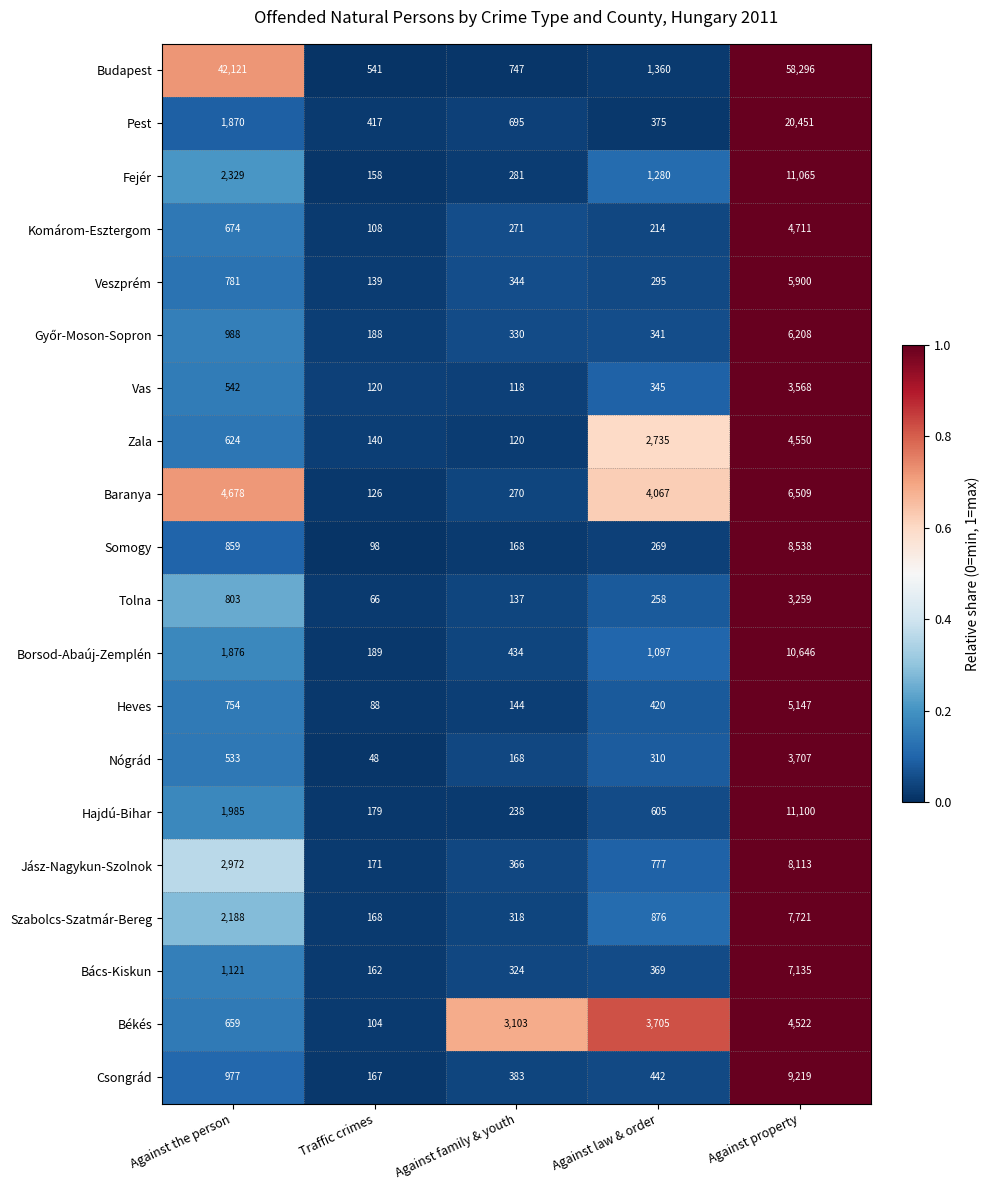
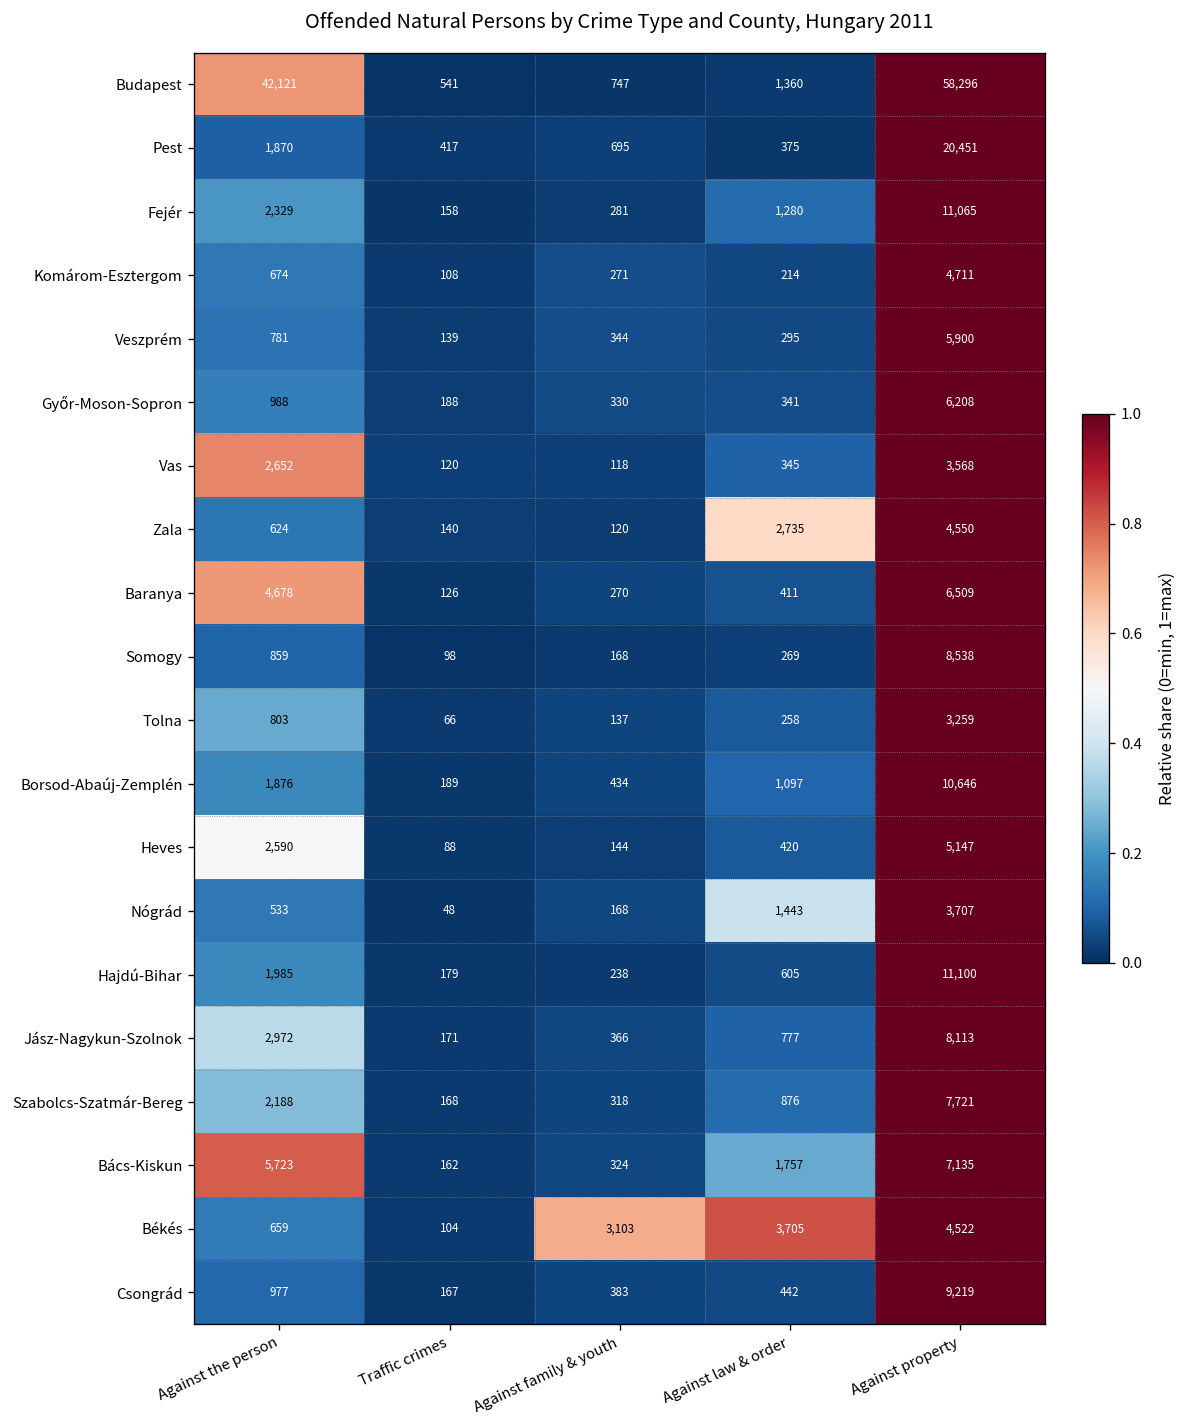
  {
    "Budapest": {
      "Against the person": "42,121",
      "Traffic crimes": "541",
      "Against family & youth": "747",
      "Against law & order": "1,360",
      "Against property": "58,296"
    },
    "Pest": {
      "Against the person": "1,870",
      "Traffic crimes": "417",
      "Against family & youth": "695",
      "Against law & order": "375",
      "Against property": "20,451"
    },
    "Fejér": {
      "Against the person": "2,329",
      "Traffic crimes": "158",
      "Against family & youth": "281",
      "Against law & order": "1,280",
      "Against property": "11,065"
    },
    "Komárom-Esztergom": {
      "Against the person": "674",
      "Traffic crimes": "108",
      "Against family & youth": "271",
      "Against law & order": "214",
      "Against property": "4,711"
    },
    "Veszprém": {
      "Against the person": "781",
      "Traffic crimes": "139",
      "Against family & youth": "344",
      "Against law & order": "295",
      "Against property": "5,900"
    },
    "Győr-Moson-Sopron": {
      "Against the person": "988",
      "Traffic crimes": "188",
      "Against family & youth": "330",
      "Against law & order": "341",
      "Against property": "6,208"
    },
    "Vas": {
-     "Against the person": "542",
+     "Against the person": "2,652",
      "Traffic crimes": "120",
      "Against family & youth": "118",
      "Against law & order": "345",
      "Against property": "3,568"
    },
    "Zala": {
      "Against the person": "624",
      "Traffic crimes": "140",
      "Against family & youth": "120",
      "Against law & order": "2,735",
      "Against property": "4,550"
    },
    "Baranya": {
      "Against the person": "4,678",
      "Traffic crimes": "126",
      "Against family & youth": "270",
-     "Against law & order": "4,067",
+     "Against law & order": "411",
      "Against property": "6,509"
    },
    "Somogy": {
      "Against the person": "859",
      "Traffic crimes": "98",
      "Against family & youth": "168",
      "Against law & order": "269",
      "Against property": "8,538"
    },
    "Tolna": {
      "Against the person": "803",
      "Traffic crimes": "66",
      "Against family & youth": "137",
      "Against law & order": "258",
      "Against property": "3,259"
    },
    "Borsod-Abaúj-Zemplén": {
      "Against the person": "1,876",
      "Traffic crimes": "189",
      "Against family & youth": "434",
      "Against law & order": "1,097",
      "Against property": "10,646"
    },
    "Heves": {
-     "Against the person": "754",
+     "Against the person": "2,590",
      "Traffic crimes": "88",
      "Against family & youth": "144",
      "Against law & order": "420",
      "Against property": "5,147"
    },
    "Nógrád": {
      "Against the person": "533",
      "Traffic crimes": "48",
      "Against family & youth": "168",
-     "Against law & order": "310",
+     "Against law & order": "1,443",
      "Against property": "3,707"
    },
    "Hajdú-Bihar": {
      "Against the person": "1,985",
      "Traffic crimes": "179",
      "Against family & youth": "238",
      "Against law & order": "605",
      "Against property": "11,100"
    },
    "Jász-Nagykun-Szolnok": {
      "Against the person": "2,972",
      "Traffic crimes": "171",
      "Against family & youth": "366",
      "Against law & order": "777",
      "Against property": "8,113"
    },
    "Szabolcs-Szatmár-Bereg": {
      "Against the person": "2,188",
      "Traffic crimes": "168",
      "Against family & youth": "318",
      "Against law & order": "876",
      "Against property": "7,721"
    },
    "Bács-Kiskun": {
-     "Against the person": "1,121",
+     "Against the person": "5,723",
      "Traffic crimes": "162",
      "Against family & youth": "324",
-     "Against law & order": "369",
+     "Against law & order": "1,757",
      "Against property": "7,135"
    },
    "Békés": {
      "Against the person": "659",
      "Traffic crimes": "104",
      "Against family & youth": "3,103",
      "Against law & order": "3,705",
      "Against property": "4,522"
    },
    "Csongrád": {
      "Against the person": "977",
      "Traffic crimes": "167",
      "Against family & youth": "383",
      "Against law & order": "442",
      "Against property": "9,219"
    }
  }
